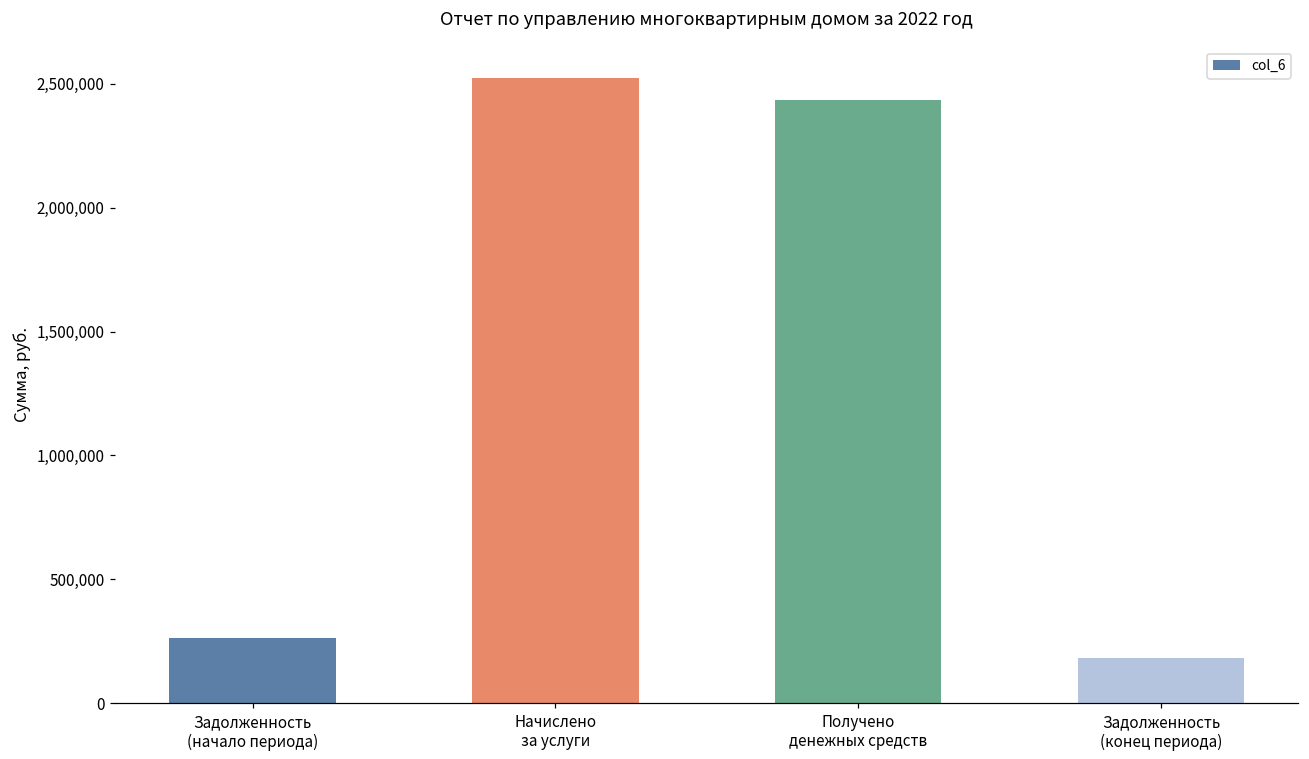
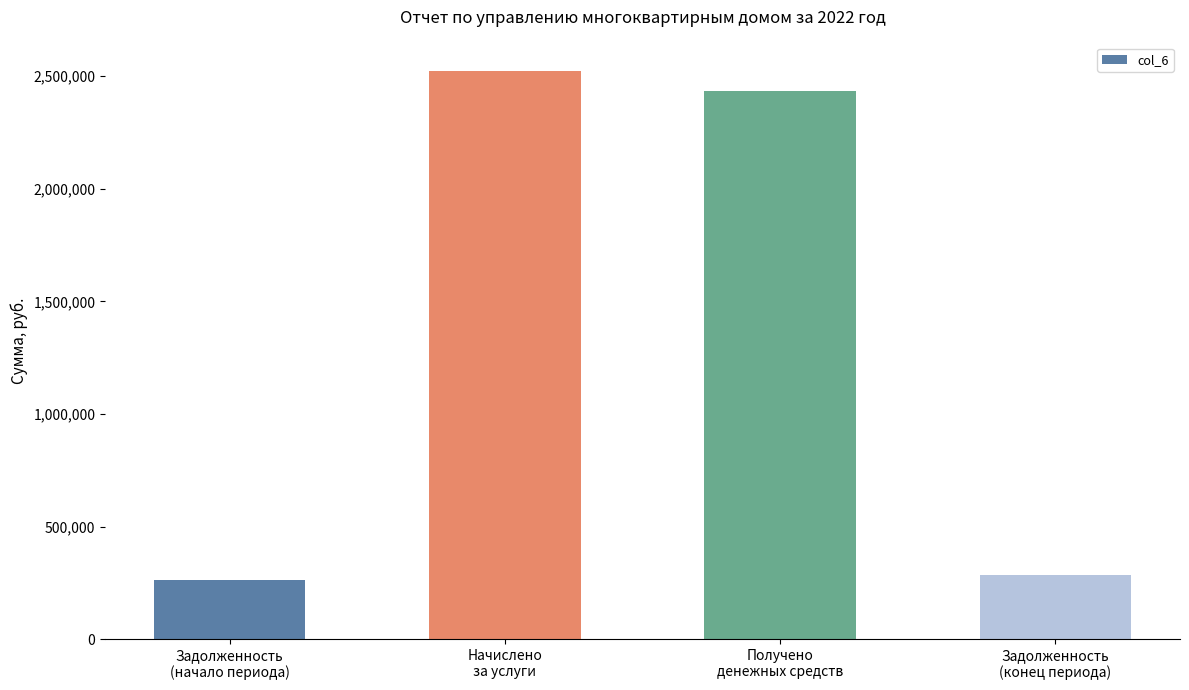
  {
    "Задолженность (начало периода)": "260,000",
    "Начислено за услуги": "2,520,000",
    "Получено денежных средств": "2,440,000",
-   "Задолженность (конец периода)": "180,000"
+   "Задолженность (конец периода)": "280,000"
  }
